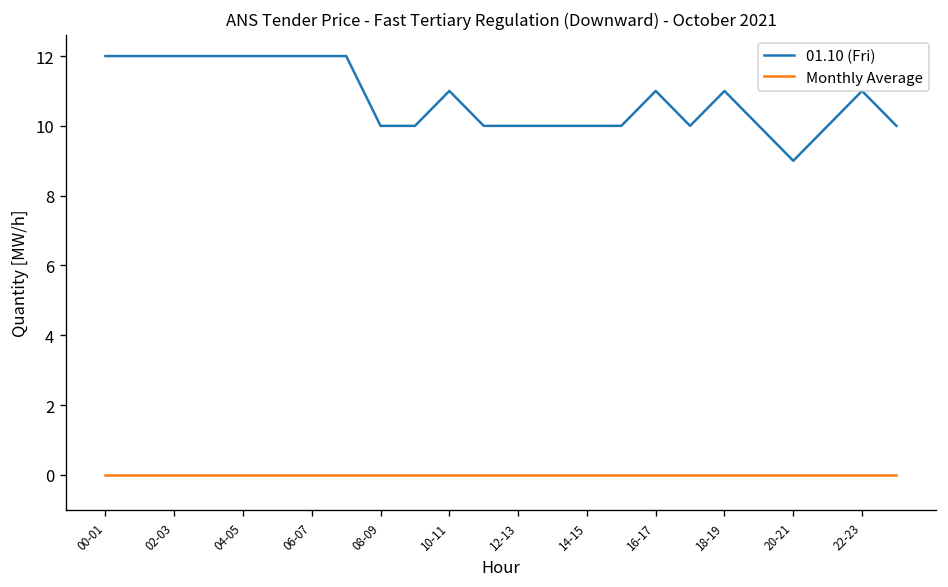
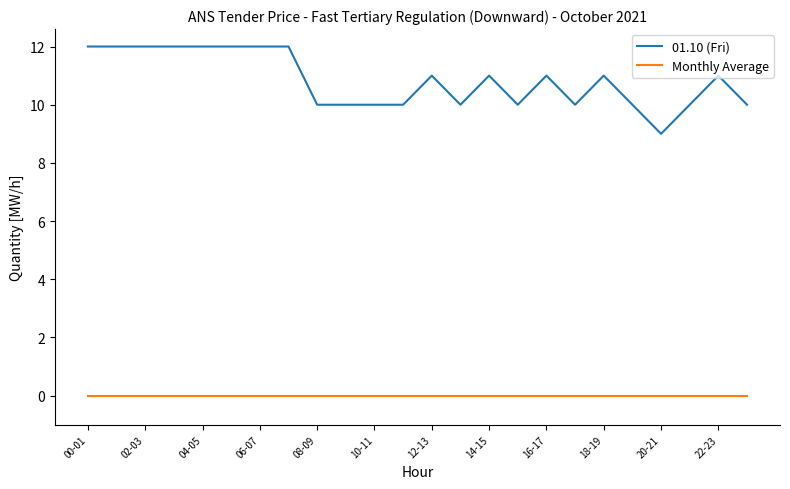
  {
    "01.10 (Fri)": {
      "00-01": 12,
      "02-03": 12,
      "04-05": 12,
      "06-07": 12,
      "08-09": 10,
-     "10-11": 11,
-     "12-13": 10,
-     "14-15": 10,
+     "10-11": 10,
+     "12-13": 11,
+     "14-15": 11,
      "16-17": 11,
      "18-19": 11,
      "20-21": 9
    },
    "Monthly Average": {
      "00-01": 0,
      "02-03": 0,
      "04-05": 0,
      "06-07": 0,
      "08-09": 0,
      "10-11": 0,
      "12-13": 0,
      "14-15": 0,
      "16-17": 0,
      "18-19": 0,
      "20-21": 0,
      "22-23": 0
    }
  }
